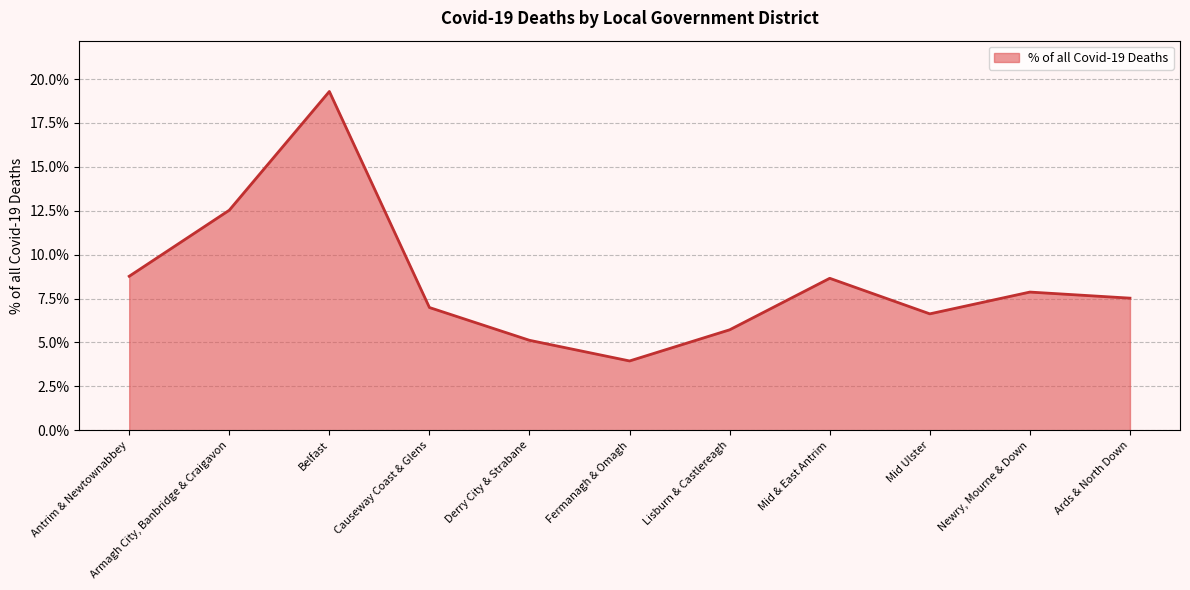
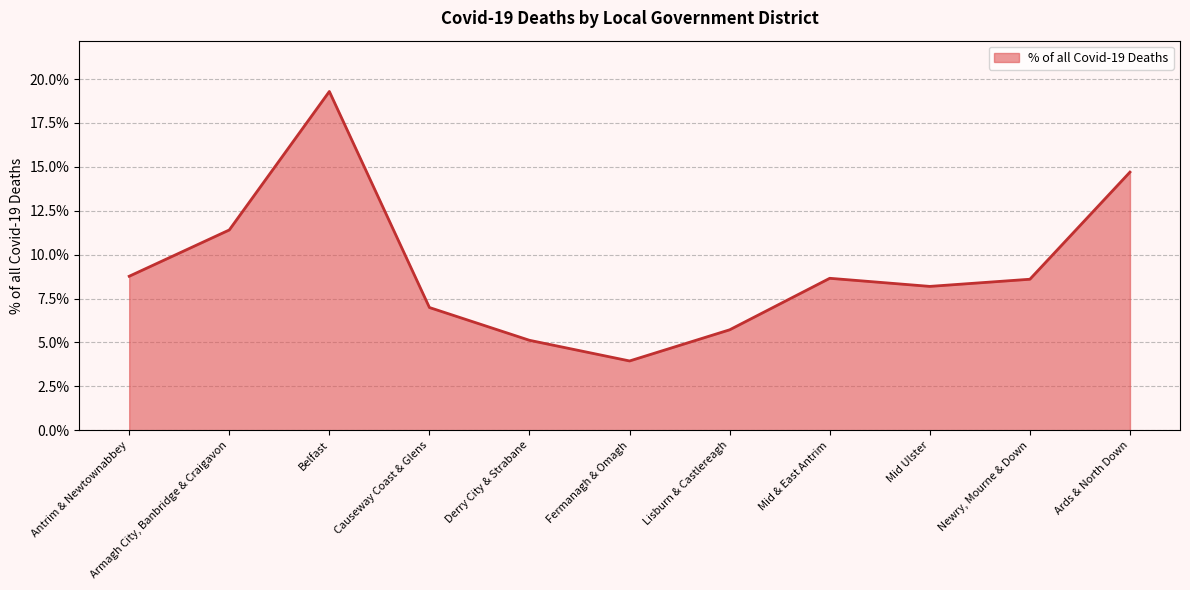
  {
    "Antrim & Newtownabbey": "8.8%",
-   "Armagh City, Banbridge & Craigavon": "12.5%",
+   "Armagh City, Banbridge & Craigavon": "11.4%",
    "Belfast": "19.3%",
    "Causeway Coast & Glens": "7.0%",
    "Derry City & Strabane": "5.1%",
    "Fermanagh & Omagh": "3.9%",
    "Lisburn & Castlereagh": "5.7%",
    "Mid & East Antrim": "8.7%",
-   "Mid Ulster": "6.6%",
-   "Newry, Mourne & Down": "7.9%",
-   "Ards & North Down": "7.5%"
+   "Mid Ulster": "8.2%",
+   "Newry, Mourne & Down": "8.6%",
+   "Ards & North Down": "14.7%"
  }
